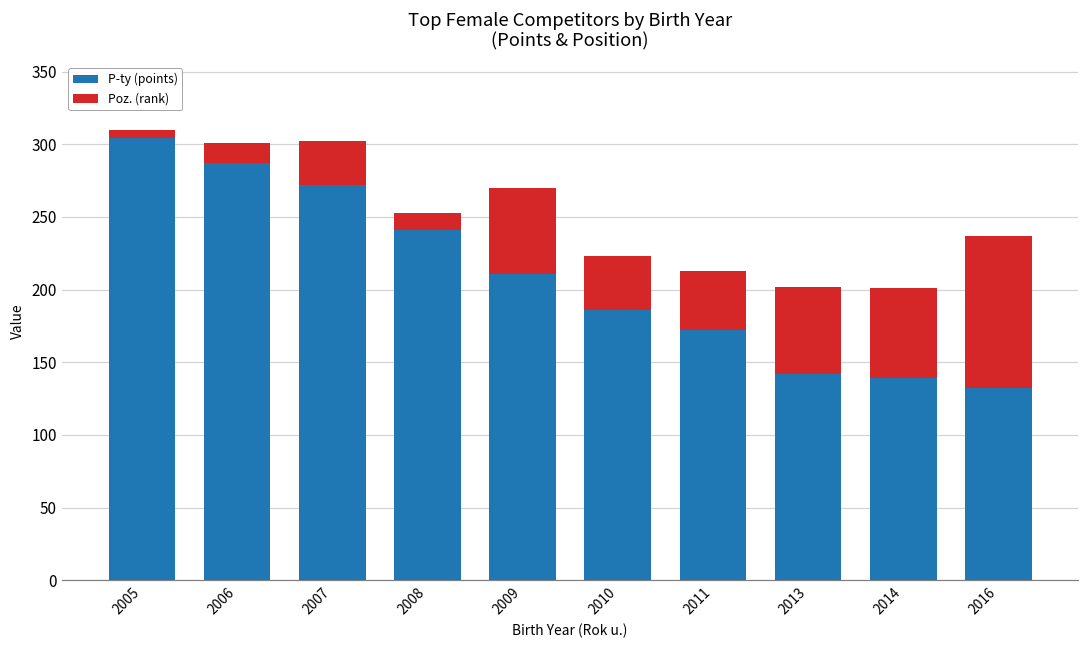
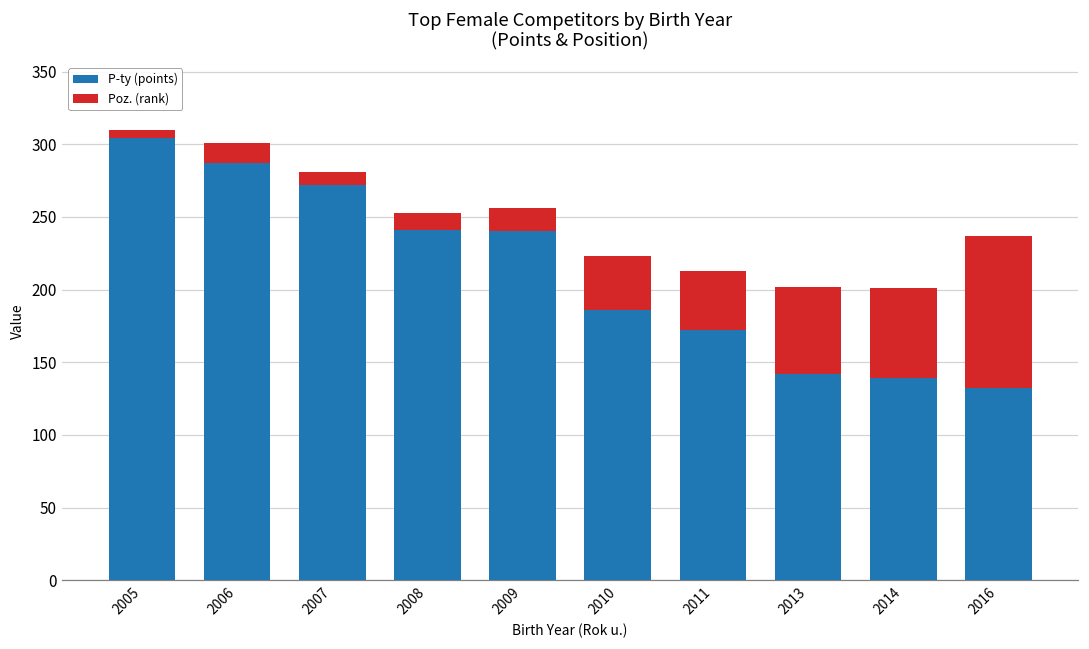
  {
    "P-ty (points)": {
      "2005": 304,
      "2006": 287,
      "2007": 272,
      "2008": 241,
-     "2009": 211,
+     "2009": 240,
      "2010": 186,
      "2011": 172,
      "2013": 142,
      "2014": 139,
      "2016": 132
    },
    "Poz. (rank)": {
      "2005": 6,
      "2006": 14,
-     "2007": 30,
+     "2007": 9,
      "2008": 12,
-     "2009": 59,
+     "2009": 16,
      "2010": 37,
      "2011": 41,
      "2013": 60,
      "2014": 62,
      "2016": 105
    }
  }
